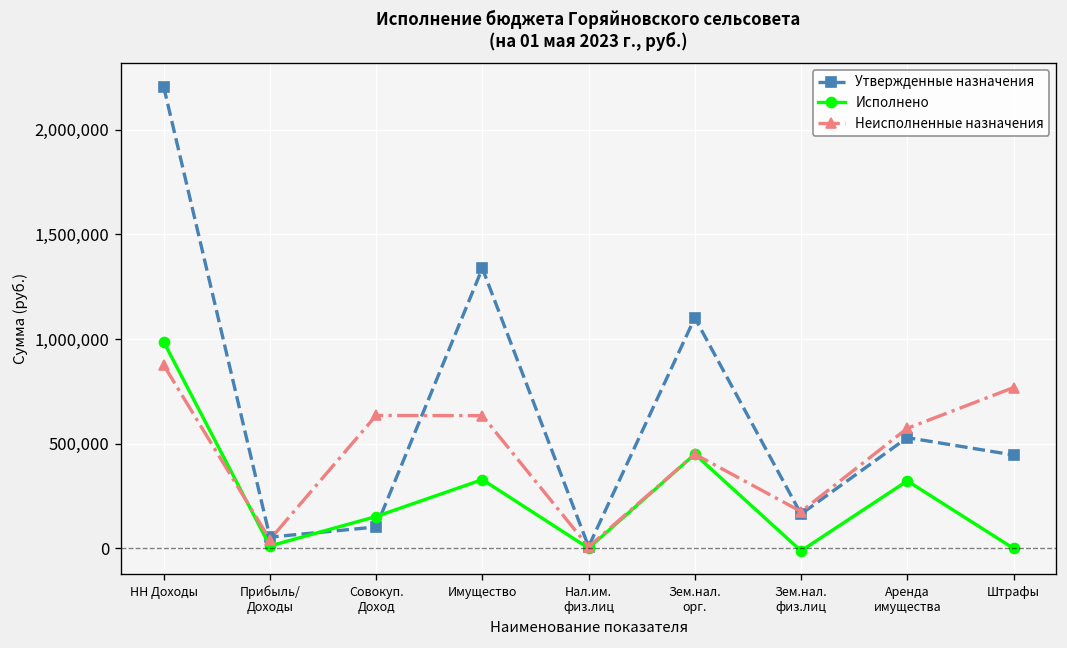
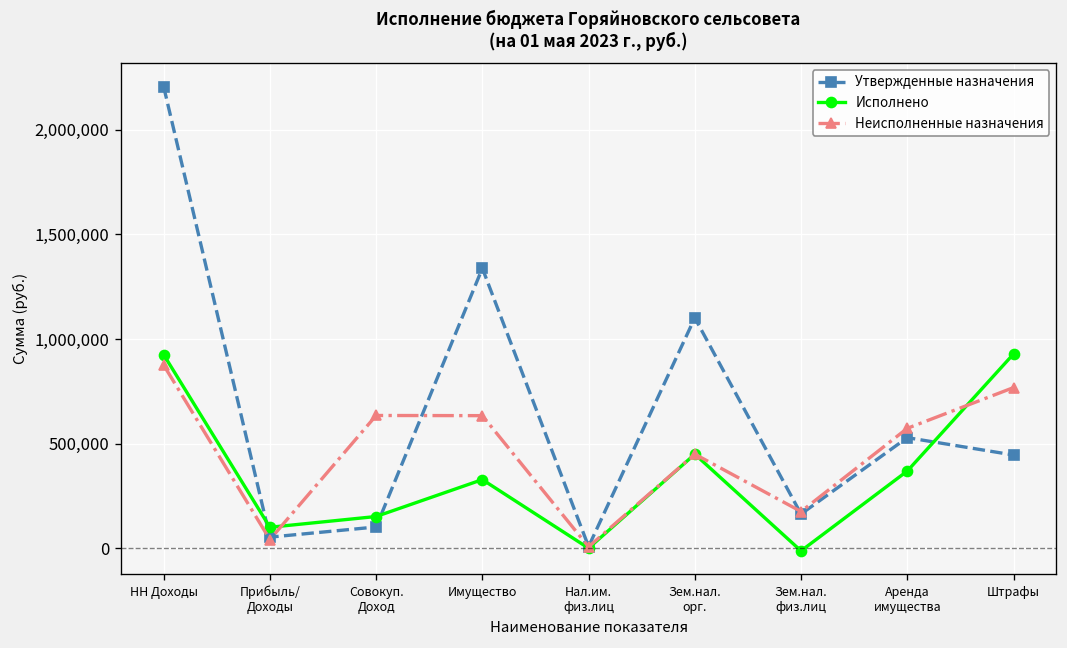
  {
    "Утвержденные назначения": {
      "НН Доходы": "2,210,000",
      "Совокуп. Доход": "100,000",
      "Имущество": "1,340,000",
      "Зем.нал. орг.": "1,100,000",
      "Аренда имущества": "530,000",
      "Штрафы": "450,000"
    },
    "Исполнено": {
-     "НН Доходы": "990,000",
-     "Прибыль/ Доходы": "10,000",
+     "НН Доходы": "930,000",
+     "Прибыль/ Доходы": "100,000",
      "Совокуп. Доход": "150,000",
      "Имущество": "330,000",
      "Зем.нал. физ.лиц": "-10,000",
-     "Аренда имущества": "320,000",
-     "Штрафы": "0"
+     "Аренда имущества": "370,000",
+     "Штрафы": "930,000"
    },
    "Неисполненные назначения": {
      "НН Доходы": "880,000",
      "Совокуп. Доход": "630,000",
      "Имущество": "630,000",
      "Аренда имущества": "570,000",
      "Штрафы": "770,000"
    }
  }
